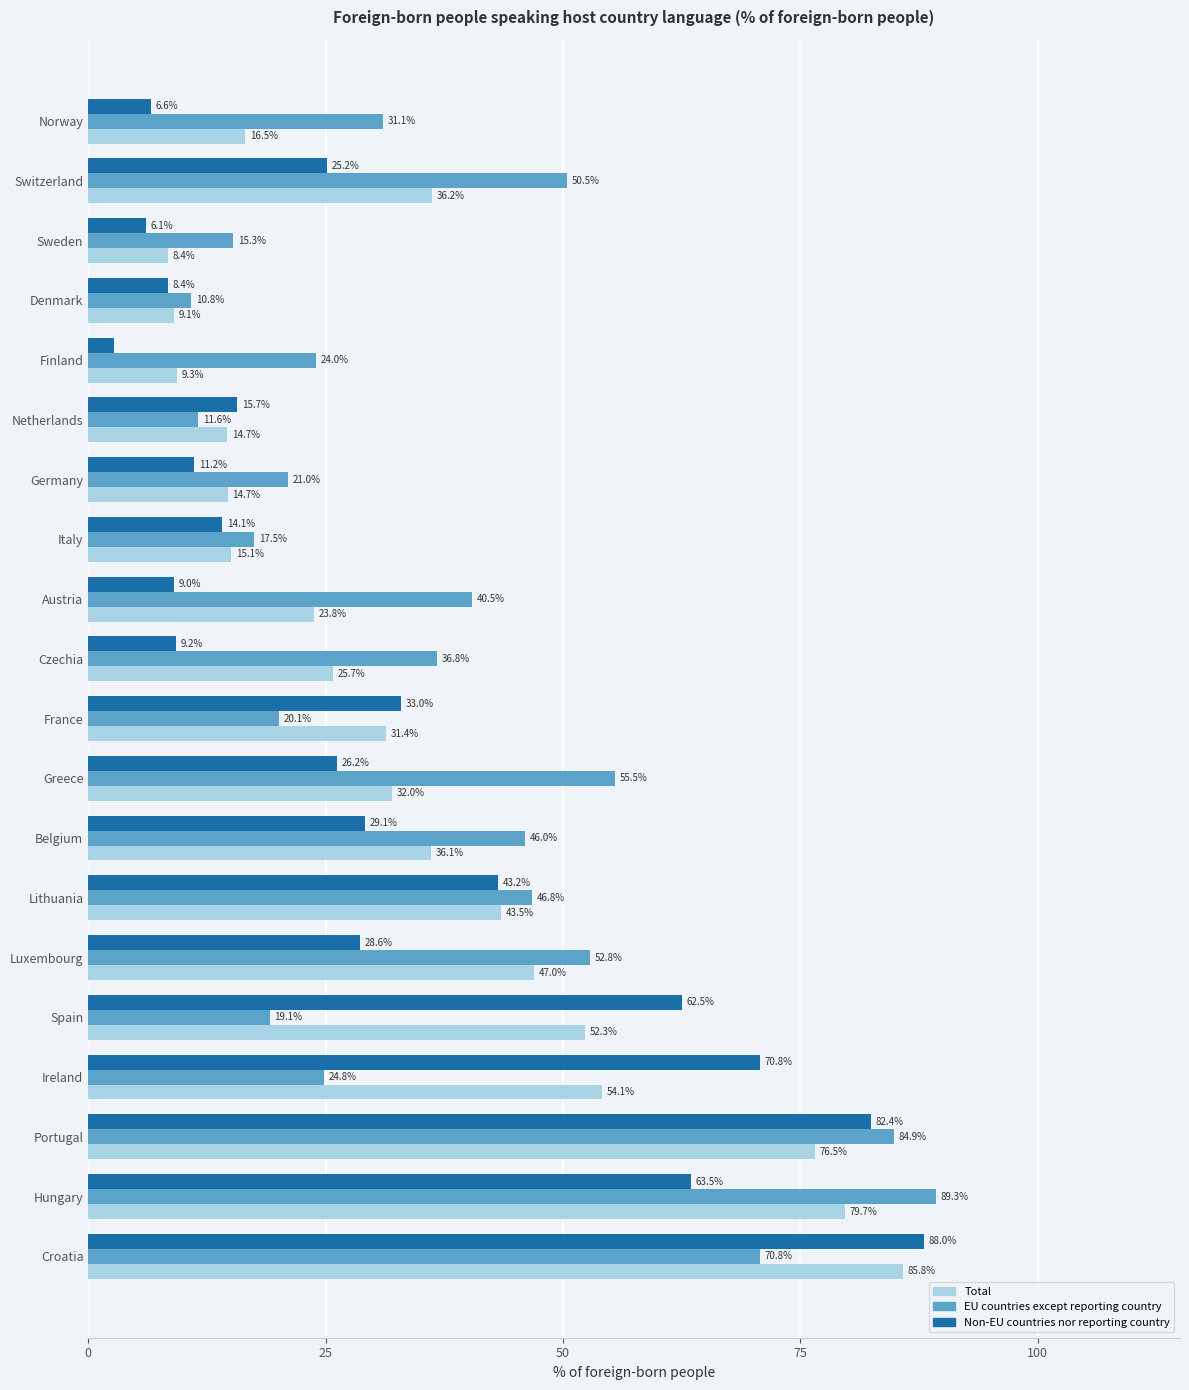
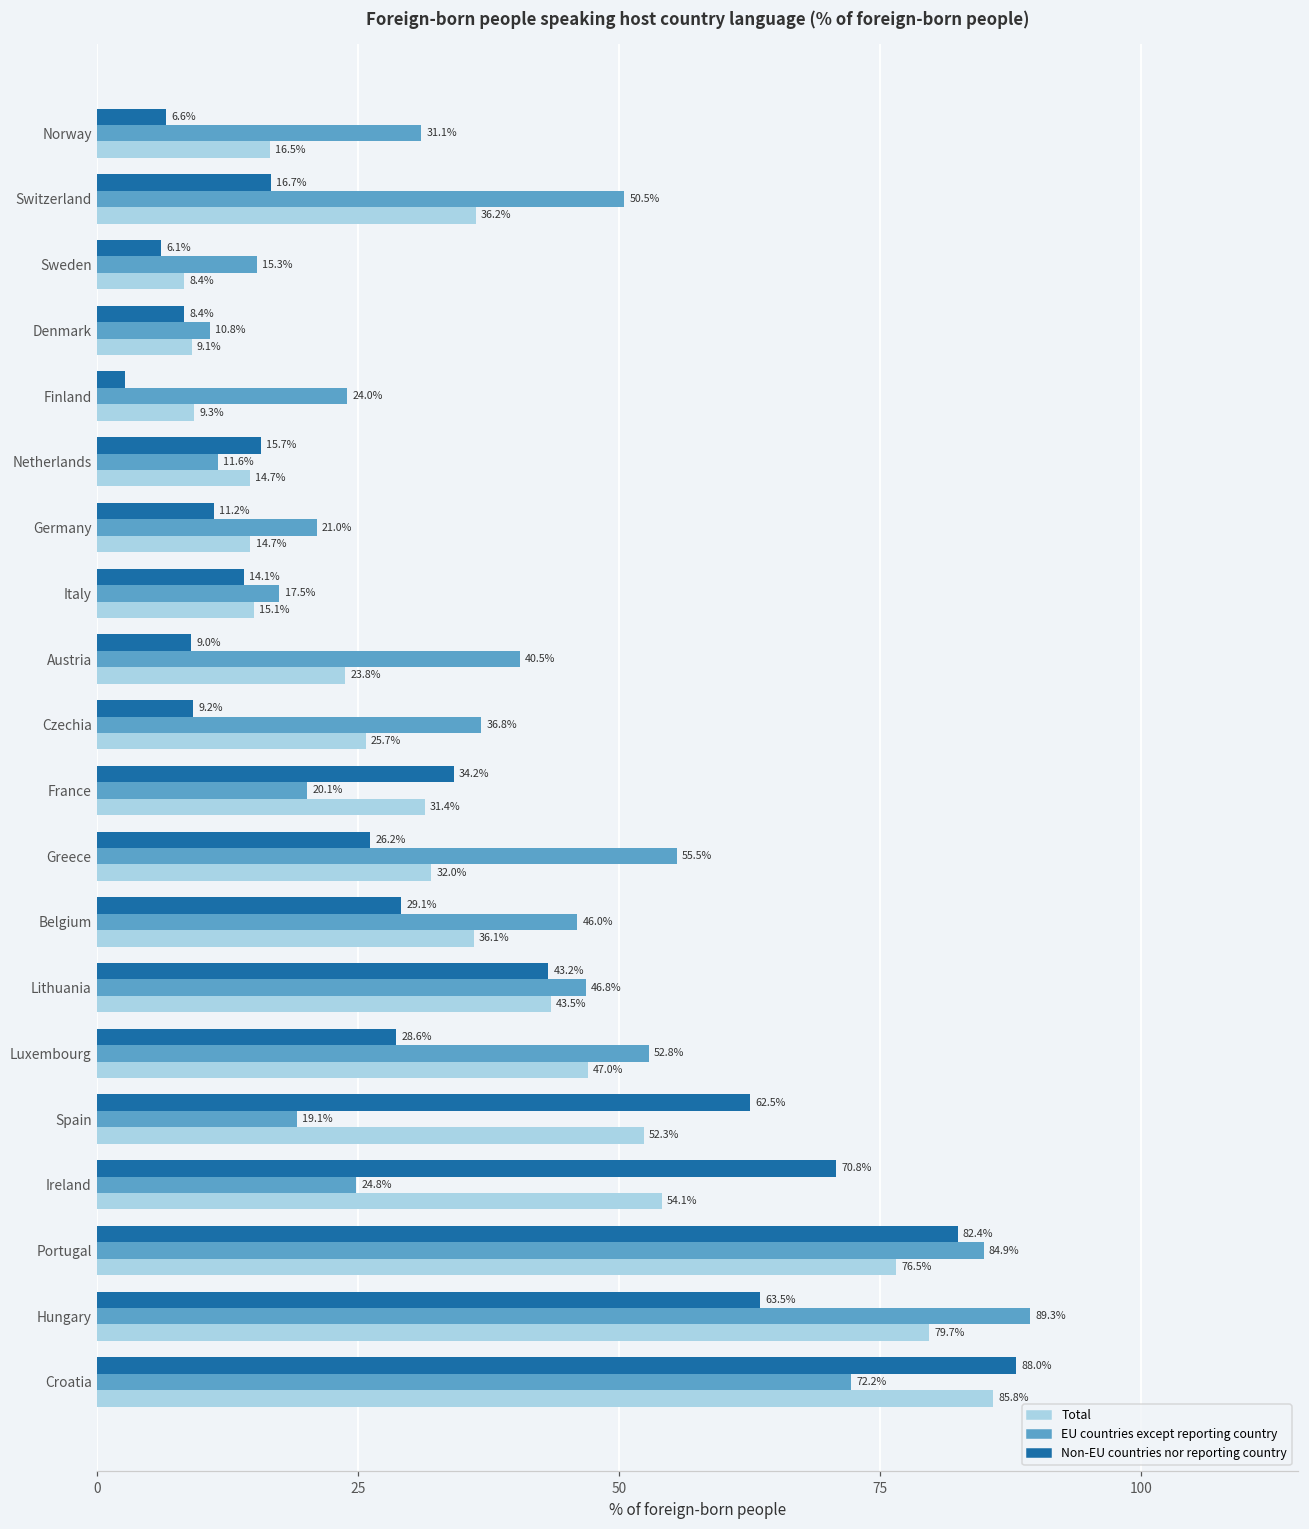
  {
    "Total": {
      "Norway": "16.5%",
      "Switzerland": "36.2%",
      "Sweden": "8.4%",
      "Denmark": "9.1%",
      "Finland": "9.3%",
      "Netherlands": "14.7%",
      "Germany": "14.7%",
      "Italy": "15.1%",
      "Austria": "23.8%",
      "Czechia": "25.7%",
      "France": "31.4%",
      "Greece": "32.0%",
      "Belgium": "36.1%",
      "Lithuania": "43.5%",
      "Luxembourg": "47.0%",
      "Spain": "52.3%",
      "Ireland": "54.1%",
      "Portugal": "76.5%",
      "Hungary": "79.7%",
      "Croatia": "85.8%"
    },
    "EU countries except reporting country": {
      "Norway": "31.1%",
      "Switzerland": "50.5%",
      "Sweden": "15.3%",
      "Denmark": "10.8%",
      "Finland": "24.0%",
      "Netherlands": "11.6%",
      "Germany": "21.0%",
      "Italy": "17.5%",
      "Austria": "40.5%",
      "Czechia": "36.8%",
      "France": "20.1%",
      "Greece": "55.5%",
      "Belgium": "46.0%",
      "Lithuania": "46.8%",
      "Luxembourg": "52.8%",
      "Spain": "19.1%",
      "Ireland": "24.8%",
      "Portugal": "84.9%",
      "Hungary": "89.3%",
-     "Croatia": "70.8%"
+     "Croatia": "72.2%"
    },
    "Non-EU countries nor reporting country": {
      "Norway": "6.6%",
-     "Switzerland": "25.2%",
+     "Switzerland": "16.7%",
      "Sweden": "6.1%",
      "Denmark": "8.4%",
      "Netherlands": "15.7%",
      "Germany": "11.2%",
      "Italy": "14.1%",
      "Austria": "9.0%",
      "Czechia": "9.2%",
-     "France": "33.0%",
+     "France": "34.2%",
      "Greece": "26.2%",
      "Belgium": "29.1%",
      "Lithuania": "43.2%",
      "Luxembourg": "28.6%",
      "Spain": "62.5%",
      "Ireland": "70.8%",
      "Portugal": "82.4%",
      "Hungary": "63.5%",
      "Croatia": "88.0%"
    }
  }
